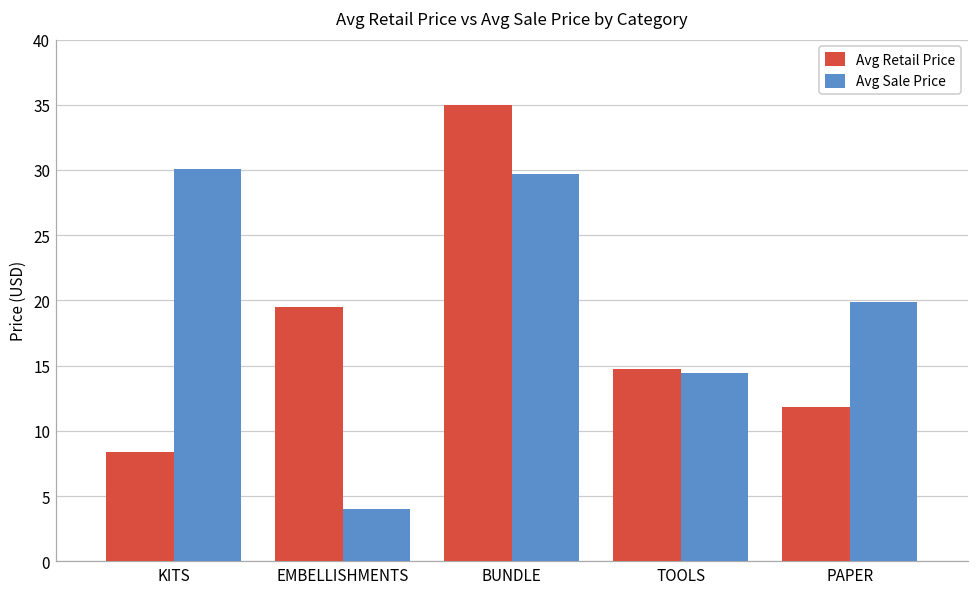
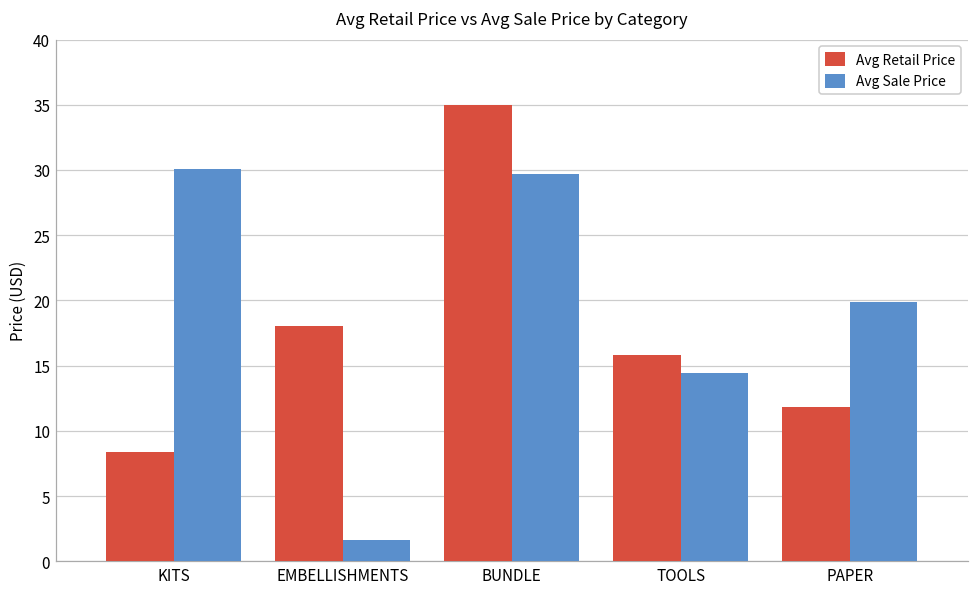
  {
    "Avg Retail Price": {
      "KITS": 8.4,
-     "EMBELLISHMENTS": 19.5,
+     "EMBELLISHMENTS": 18.0,
      "BUNDLE": 35.0,
-     "TOOLS": 14.8,
+     "TOOLS": 15.8,
      "PAPER": 11.8
    },
    "Avg Sale Price": {
      "KITS": 30.1,
-     "EMBELLISHMENTS": 4.0,
+     "EMBELLISHMENTS": 1.6,
      "BUNDLE": 29.7,
      "TOOLS": 14.4,
      "PAPER": 19.9
    }
  }
